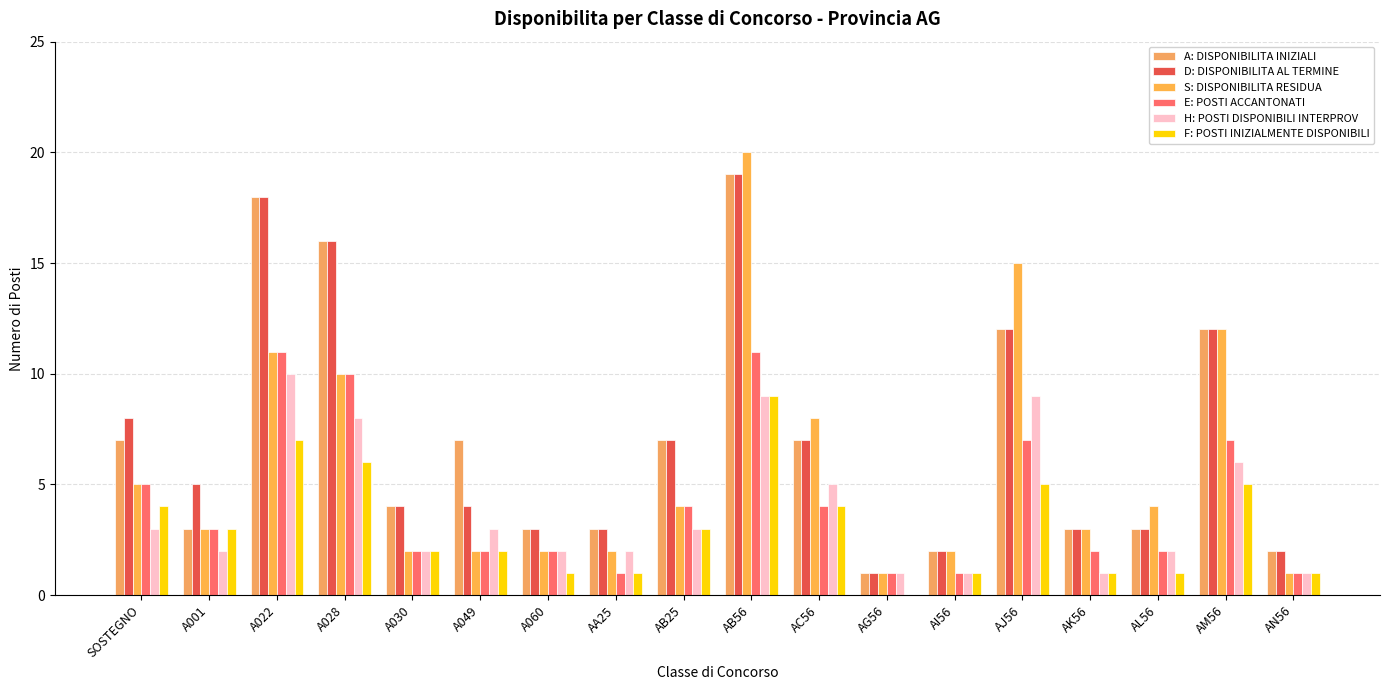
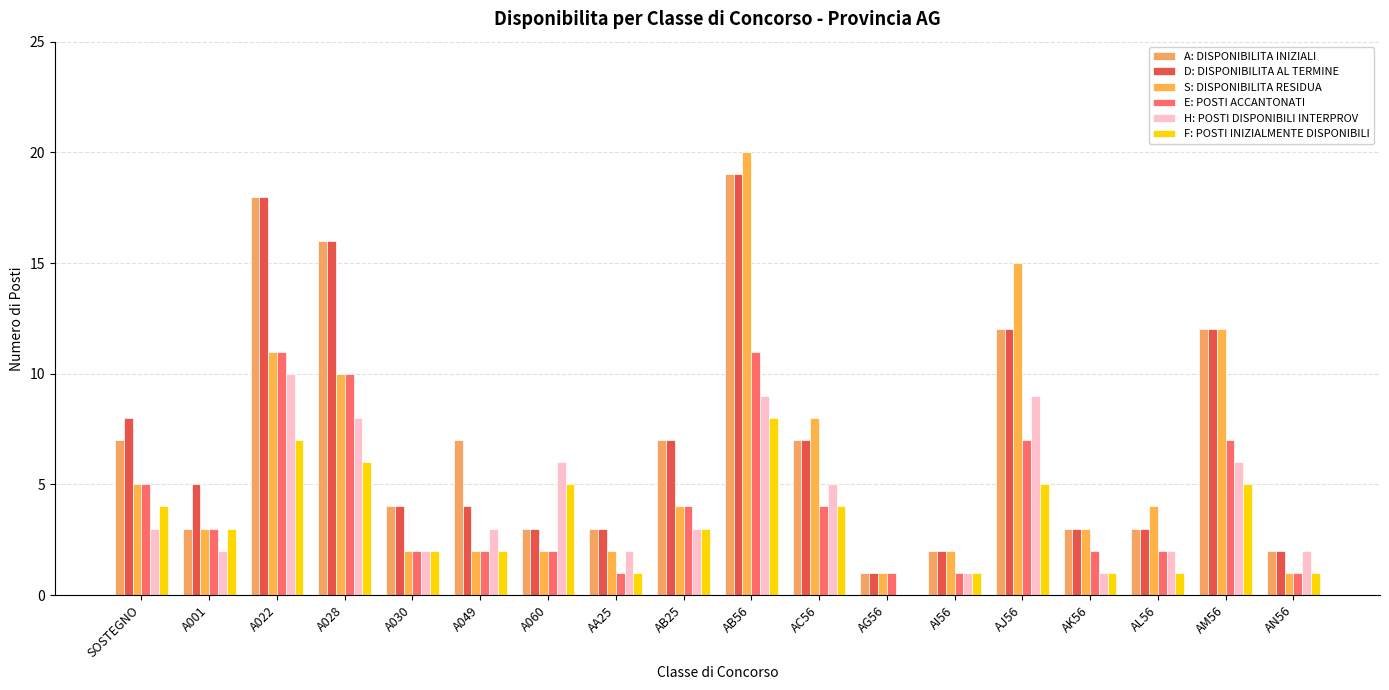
  {
    "H: POSTI DISPONIBILI INTERPROV": {
      "SOSTEGNO": 3,
      "A001": 2,
      "A022": 10,
      "A028": 8,
      "A030": 2,
      "A049": 3,
-     "A060": 2,
+     "A060": 6,
      "AA25": 2,
      "AB25": 3,
      "AB56": 9,
      "AC56": 5,
-     "AG56": 1,
+     "AG56": 0,
      "AI56": 1,
      "AJ56": 9,
      "AK56": 1,
      "AL56": 2,
      "AM56": 6,
-     "AN56": 1
+     "AN56": 2
    },
    "F: POSTI INIZIALMENTE DISPONIBILI": {
      "SOSTEGNO": 4,
      "A001": 3,
      "A022": 7,
      "A028": 6,
      "A030": 2,
      "A049": 2,
-     "A060": 1,
+     "A060": 5,
      "AA25": 1,
      "AB25": 3,
-     "AB56": 9,
+     "AB56": 8,
      "AC56": 4,
      "AG56": 0,
      "AI56": 1,
      "AJ56": 5,
      "AK56": 1,
      "AL56": 1,
      "AM56": 5,
      "AN56": 1
    }
  }
